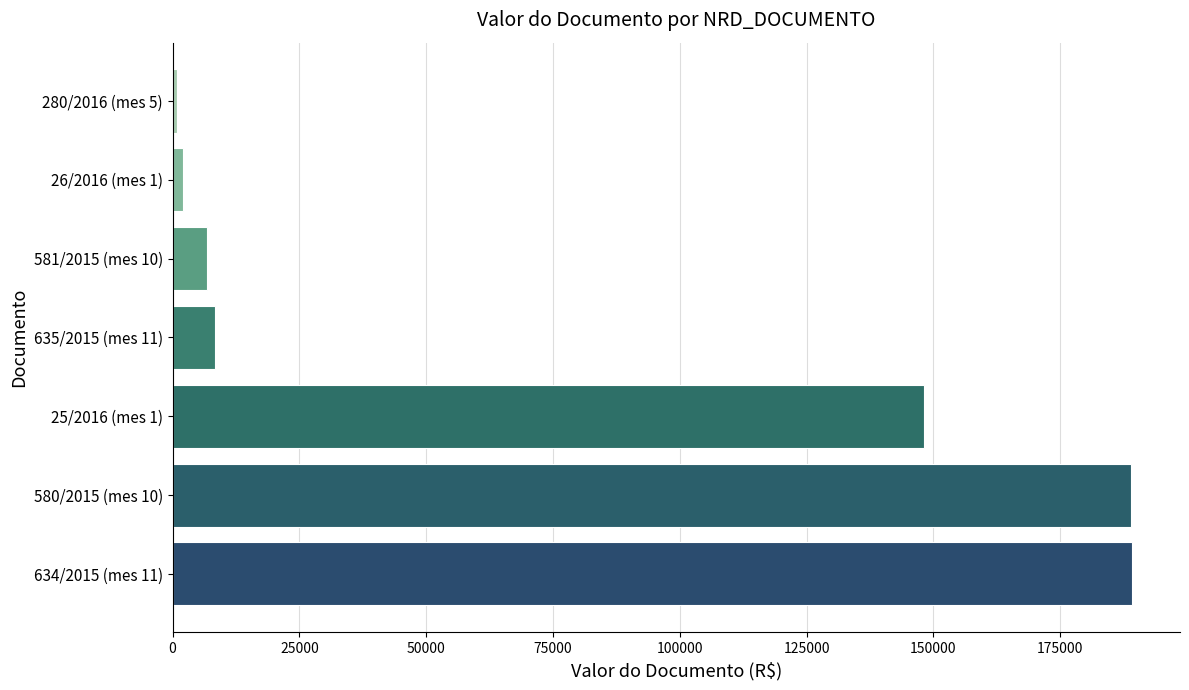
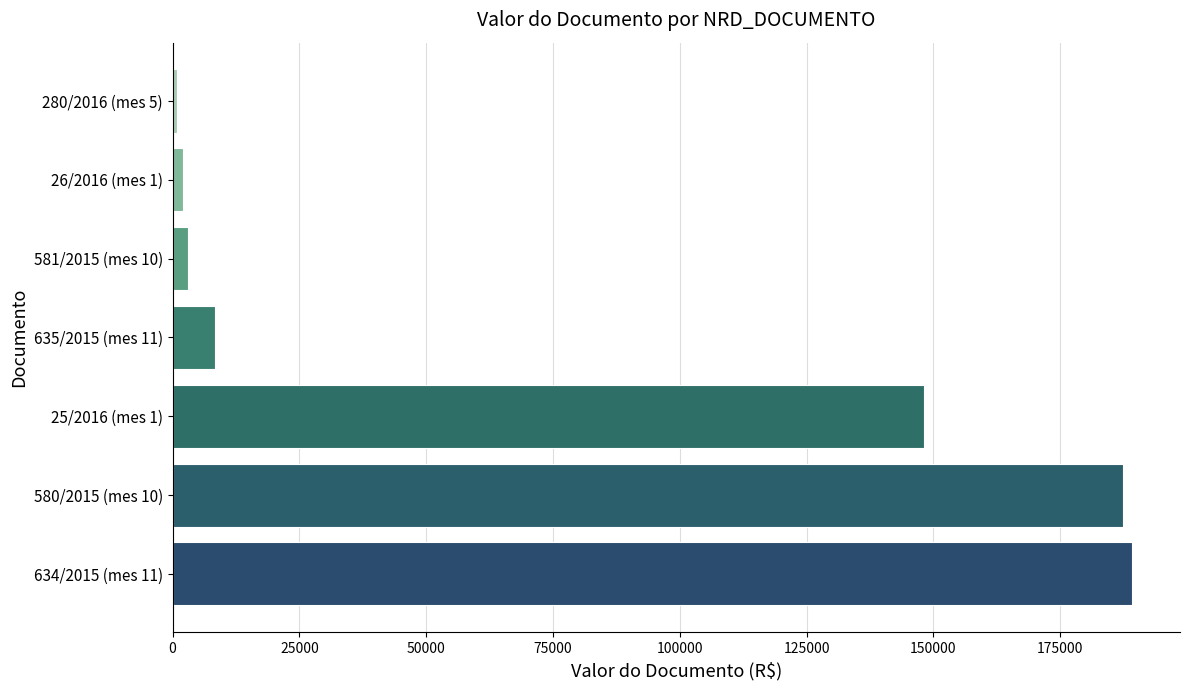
  {
    "280/2016 (mes 5)": 1000,
    "26/2016 (mes 1)": 2000,
-   "581/2015 (mes 10)": 7000,
+   "581/2015 (mes 10)": 3000,
    "635/2015 (mes 11)": 8000,
    "25/2016 (mes 1)": 148000,
-   "580/2015 (mes 10)": 189000,
+   "580/2015 (mes 10)": 187000,
    "634/2015 (mes 11)": 189000
  }
